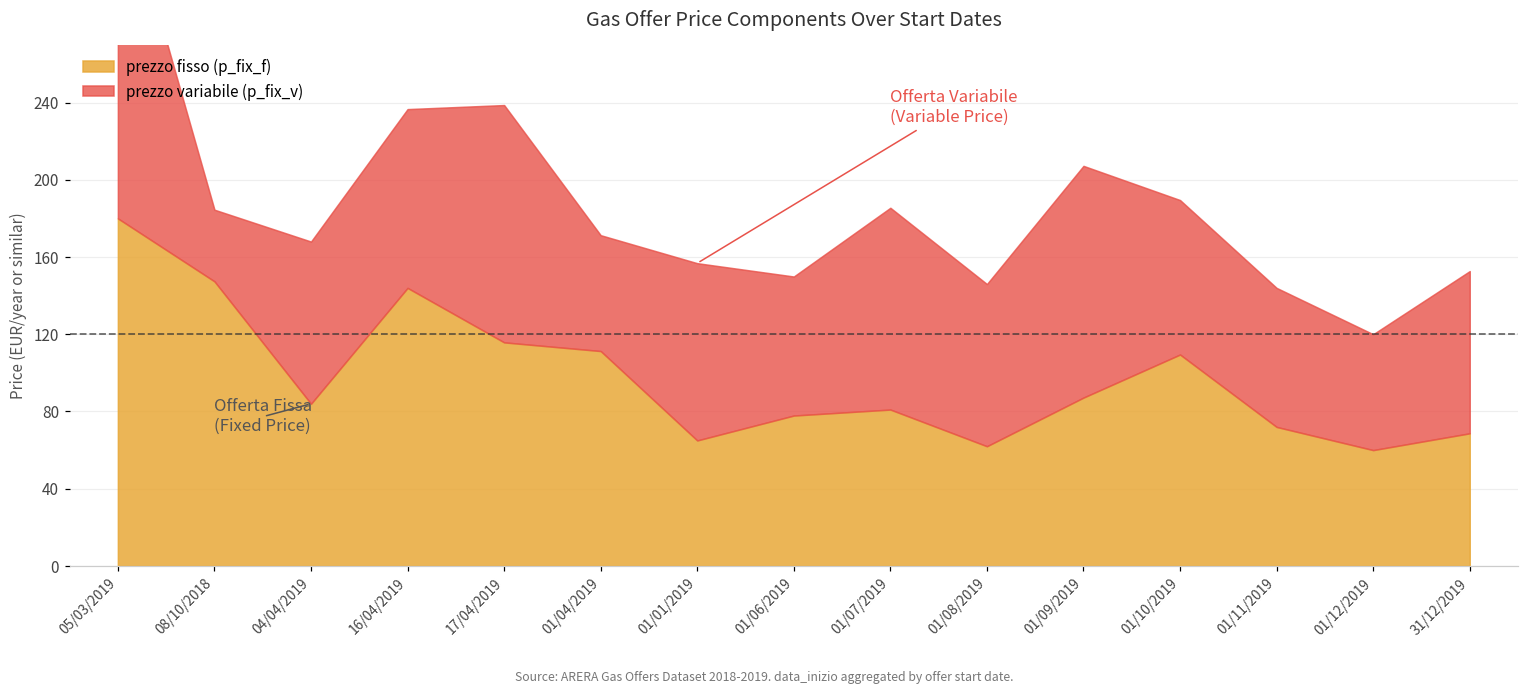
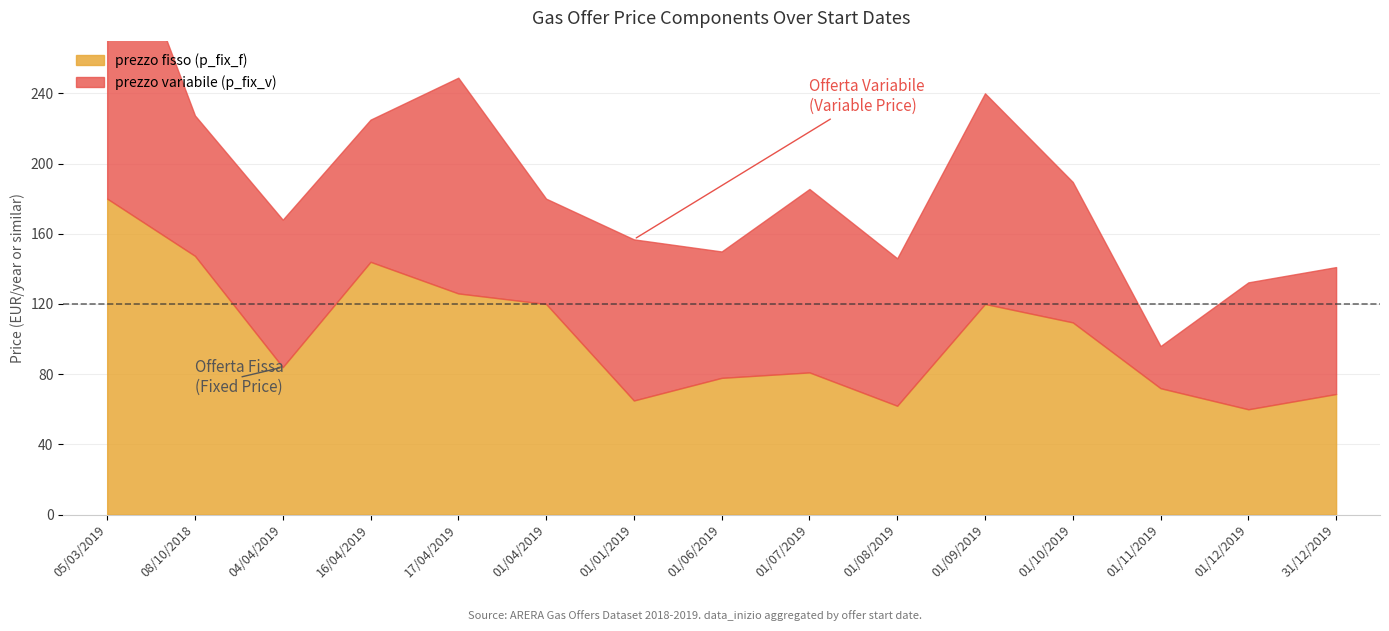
  {
    "prezzo fisso (p_fix_f)": {
      "05/03/2019": 180,
      "08/10/2018": 147,
      "04/04/2019": 84,
      "16/04/2019": 144,
-     "17/04/2019": 116,
-     "01/04/2019": 111,
+     "17/04/2019": 126,
+     "01/04/2019": 120,
      "01/01/2019": 65,
      "01/06/2019": 78,
      "01/07/2019": 81,
      "01/08/2019": 62,
-     "01/09/2019": 87,
+     "01/09/2019": 120,
      "01/10/2019": 110,
      "01/11/2019": 72,
      "01/12/2019": 60,
      "31/12/2019": 69
    },
    "prezzo variabile (p_fix_v)": {
-     "08/10/2018": 37,
+     "08/10/2018": 80,
      "04/04/2019": 84,
-     "16/04/2019": 93,
+     "16/04/2019": 81,
      "17/04/2019": 123,
      "01/04/2019": 60,
      "01/01/2019": 92,
      "01/06/2019": 72,
      "01/07/2019": 105,
      "01/08/2019": 84,
      "01/09/2019": 120,
      "01/10/2019": 80,
-     "01/11/2019": 72,
-     "01/12/2019": 60,
-     "31/12/2019": 84
+     "01/11/2019": 24,
+     "01/12/2019": 72,
+     "31/12/2019": 72
    }
  }
